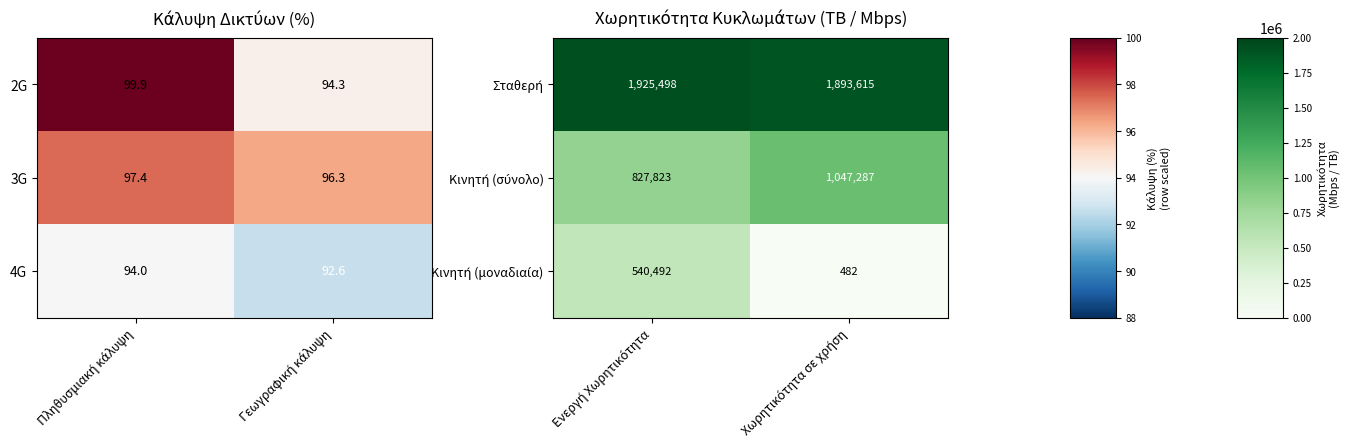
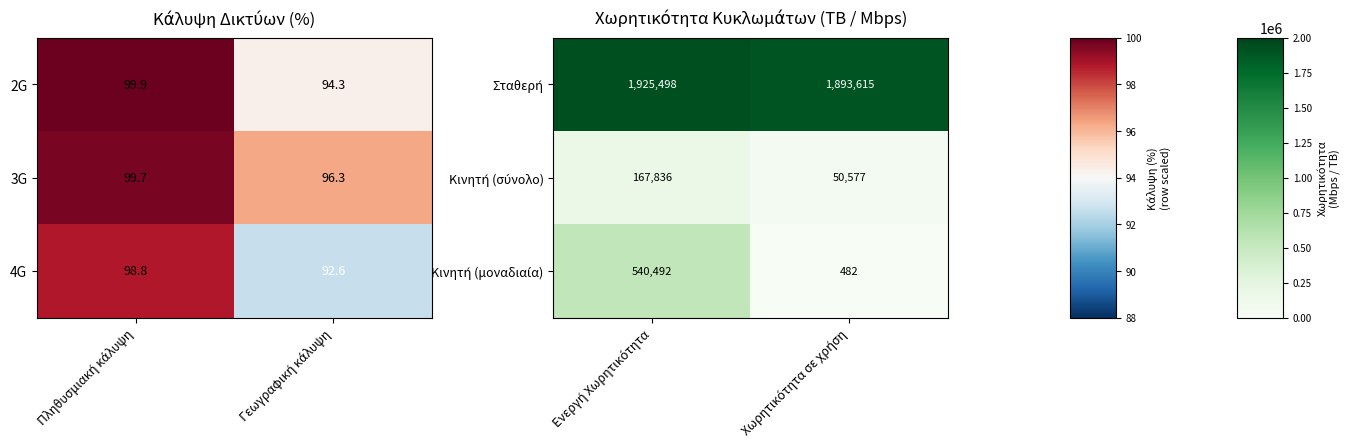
  {
    "Κάλυψη Δικτύων (%)": {
      "2G": {
        "Πληθυσμιακή κάλυψη": "99.9",
        "Γεωγραφική κάλυψη": "94.3"
      },
      "3G": {
-       "Πληθυσμιακή κάλυψη": "97.4",
+       "Πληθυσμιακή κάλυψη": "99.7",
        "Γεωγραφική κάλυψη": "96.3"
      },
      "4G": {
-       "Πληθυσμιακή κάλυψη": "94.0",
+       "Πληθυσμιακή κάλυψη": "98.8",
        "Γεωγραφική κάλυψη": "92.6"
      }
    },
    "Χωρητικότητα Κυκλωμάτων (TB / Mbps)": {
      "Σταθερή": {
        "Ενεργή Χωρητικότητα": "1,925,498",
        "Χωρητικότητα σε χρήση": "1,893,615"
      },
      "Κινητή (σύνολο)": {
-       "Ενεργή Χωρητικότητα": "827,823",
-       "Χωρητικότητα σε χρήση": "1,047,287"
+       "Ενεργή Χωρητικότητα": "167,836",
+       "Χωρητικότητα σε χρήση": "50,577"
      },
      "Κινητή (μοναδιαία)": {
        "Ενεργή Χωρητικότητα": "540,492",
        "Χωρητικότητα σε χρήση": "482"
      }
    }
  }
